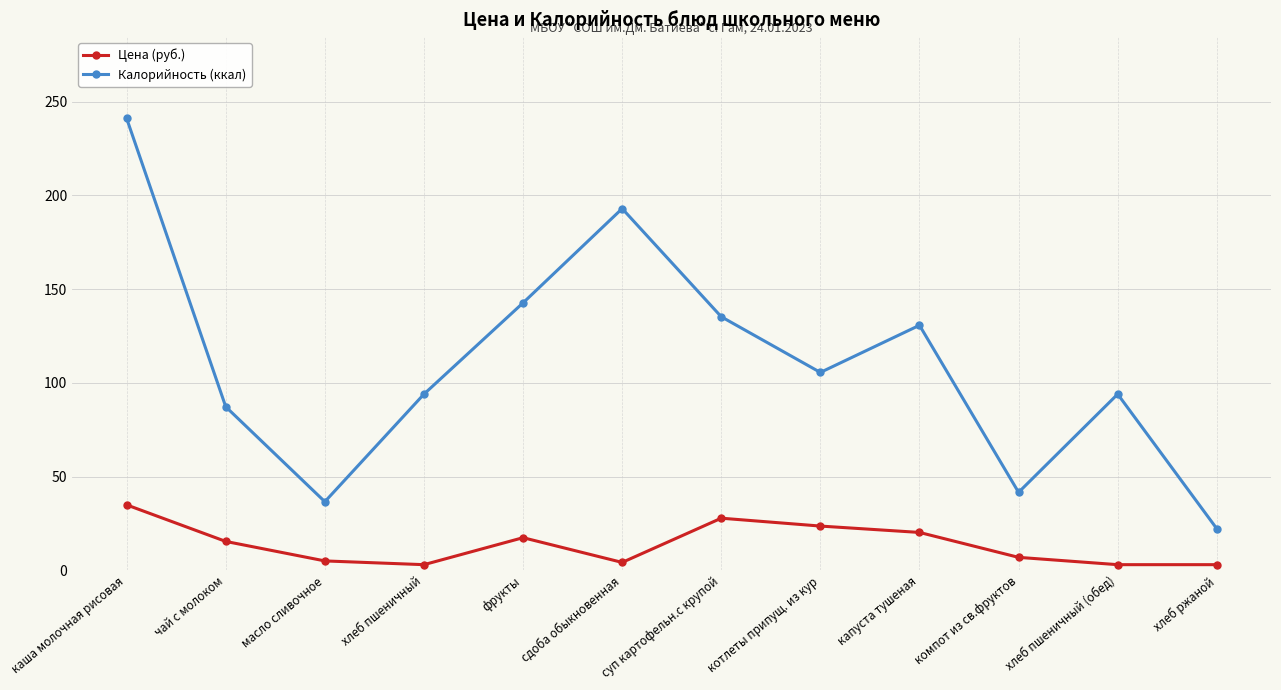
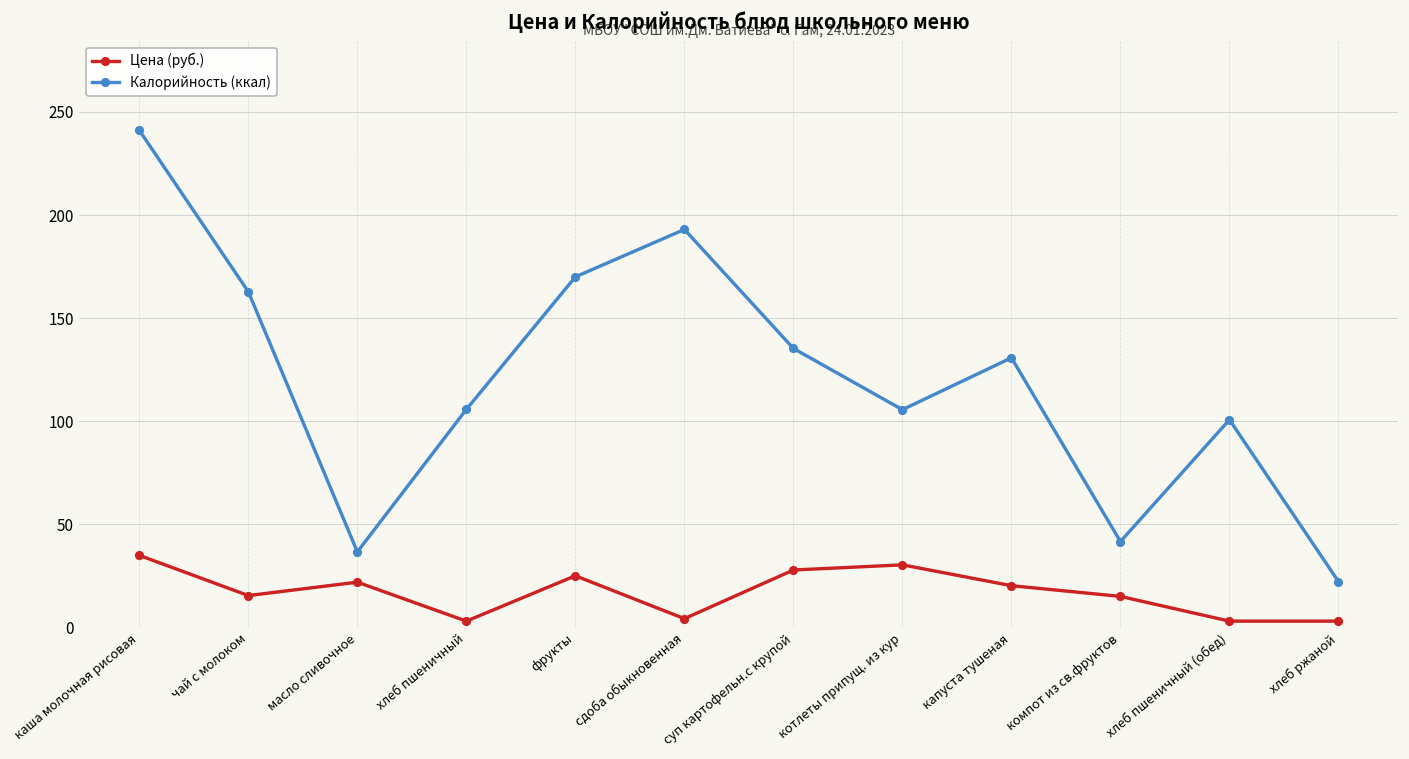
  {
    "Цена (руб.)": {
      "каша молочная рисовая": 35,
      "чай с молоком": 15,
-     "масло сливочное": 5,
+     "масло сливочное": 22,
      "хлеб пшеничный": 3,
-     "фрукты": 17,
+     "фрукты": 25,
      "сдоба обыкновенная": 4,
      "суп картофельн.с крупой": 28,
-     "котлеты припущ. из кур": 24,
+     "котлеты припущ. из кур": 30,
      "капуста тушеная": 20,
-     "компот из св.фруктов": 7,
+     "компот из св.фруктов": 15,
      "хлеб пшеничный (обед)": 3,
      "хлеб ржаной": 3
    },
    "Калорийность (ккал)": {
      "каша молочная рисовая": 241,
-     "чай с молоком": 87,
+     "чай с молоком": 163,
      "масло сливочное": 37,
-     "хлеб пшеничный": 94,
-     "фрукты": 143,
+     "хлеб пшеничный": 106,
+     "фрукты": 170,
      "сдоба обыкновенная": 193,
      "суп картофельн.с крупой": 135,
      "котлеты припущ. из кур": 106,
      "капуста тушеная": 131,
      "компот из св.фруктов": 42,
-     "хлеб пшеничный (обед)": 94,
+     "хлеб пшеничный (обед)": 101,
      "хлеб ржаной": 22
    }
  }
